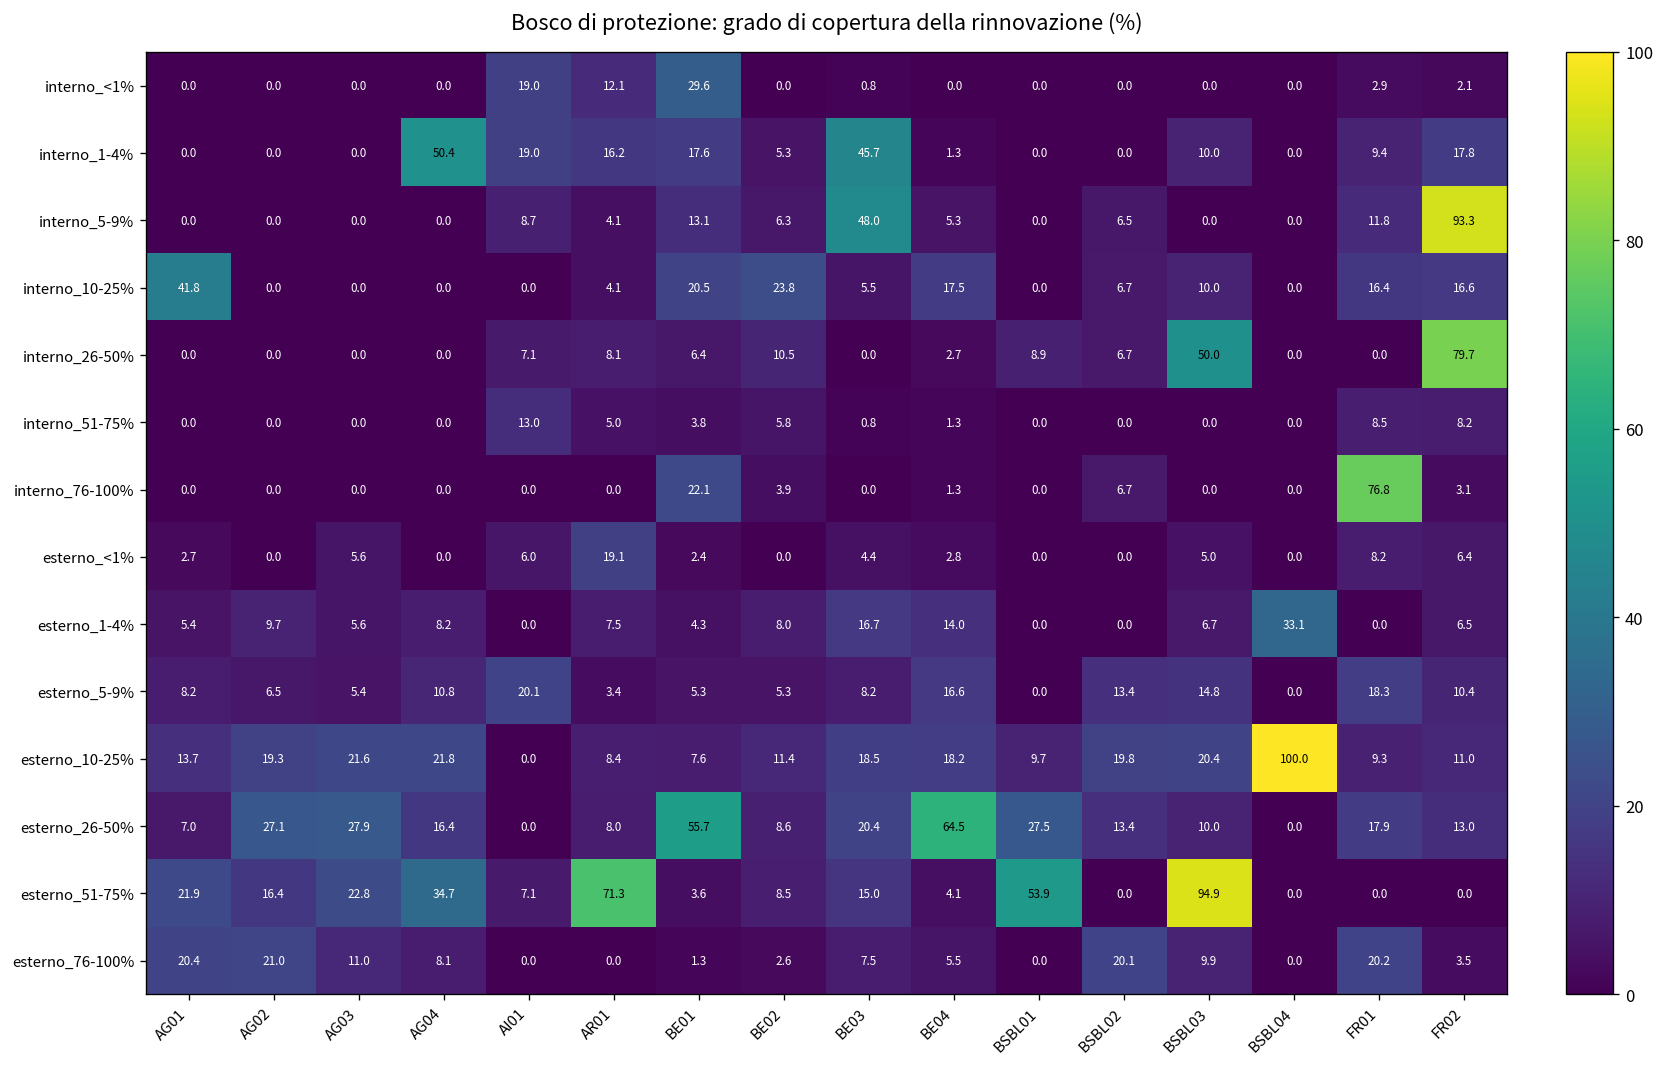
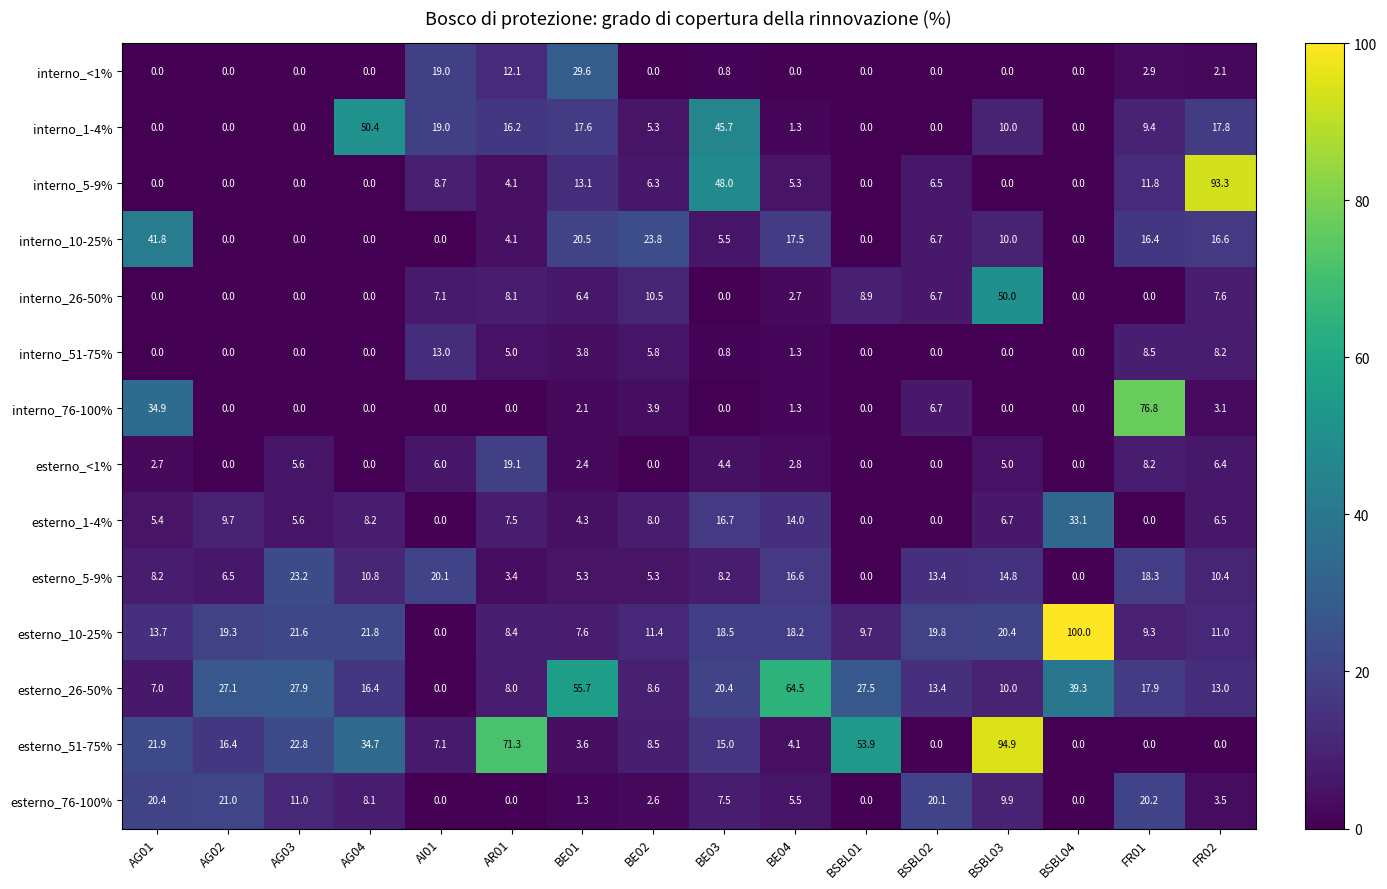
  {
    "interno_26-50%": {
      "AG01": 0.0,
      "AG02": 0.0,
      "AG03": 0.0,
      "AG04": 0.0,
      "AI01": 7.1,
      "AR01": 8.1,
      "BE01": 6.4,
      "BE02": 10.5,
      "BE03": 0.0,
      "BE04": 2.7,
      "BSBL01": 8.9,
      "BSBL02": 6.7,
      "BSBL03": 50.0,
      "BSBL04": 0.0,
      "FR01": 0.0,
-     "FR02": 79.7
+     "FR02": 7.6
    },
    "interno_76-100%": {
-     "AG01": 0.0,
+     "AG01": 34.9,
      "AG02": 0.0,
      "AG03": 0.0,
      "AG04": 0.0,
      "AI01": 0.0,
      "AR01": 0.0,
-     "BE01": 22.1,
+     "BE01": 2.1,
      "BE02": 3.9,
      "BE03": 0.0,
      "BE04": 1.3,
      "BSBL01": 0.0,
      "BSBL02": 6.7,
      "BSBL03": 0.0,
      "BSBL04": 0.0,
      "FR01": 76.8,
      "FR02": 3.1
    },
    "esterno_5-9%": {
      "AG01": 8.2,
      "AG02": 6.5,
-     "AG03": 5.4,
+     "AG03": 23.2,
      "AG04": 10.8,
      "AI01": 20.1,
      "AR01": 3.4,
      "BE01": 5.3,
      "BE02": 5.3,
      "BE03": 8.2,
      "BE04": 16.6,
      "BSBL01": 0.0,
      "BSBL02": 13.4,
      "BSBL03": 14.8,
      "BSBL04": 0.0,
      "FR01": 18.3,
      "FR02": 10.4
    },
    "esterno_26-50%": {
      "AG01": 7.0,
      "AG02": 27.1,
      "AG03": 27.9,
      "AG04": 16.4,
      "AI01": 0.0,
      "AR01": 8.0,
      "BE01": 55.7,
      "BE02": 8.6,
      "BE03": 20.4,
      "BE04": 64.5,
      "BSBL01": 27.5,
      "BSBL02": 13.4,
      "BSBL03": 10.0,
-     "BSBL04": 0.0,
+     "BSBL04": 39.3,
      "FR01": 17.9,
      "FR02": 13.0
    }
  }
